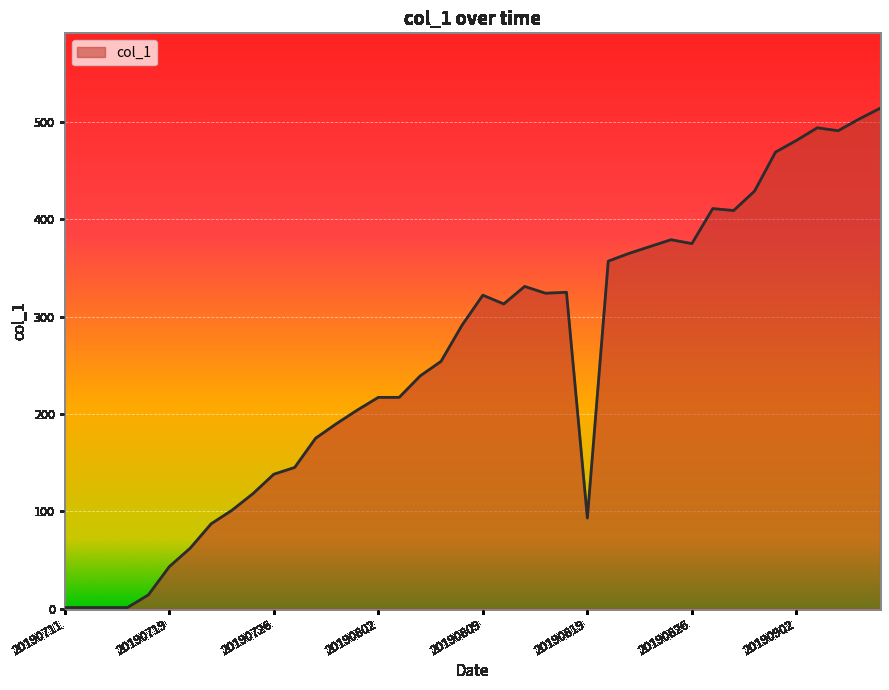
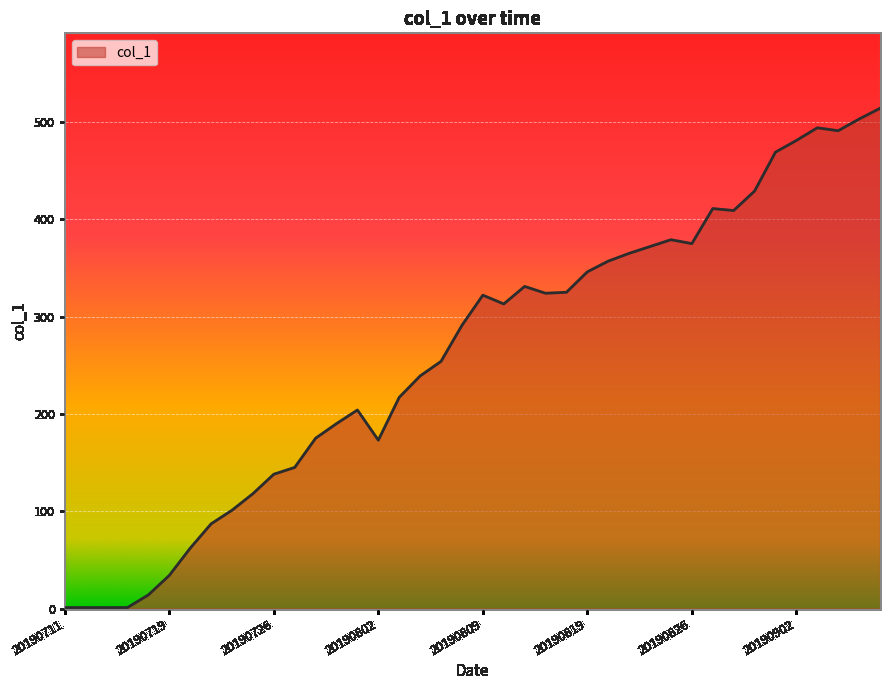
  {
    "20190711": 0,
-   "20190719": 40,
+   "20190719": 30,
    "20190726": 140,
-   "20190802": 220,
+   "20190802": 170,
    "20190809": 320,
-   "20190819": 90,
+   "20190819": 350,
    "20190826": 380,
    "20190902": 480
  }
